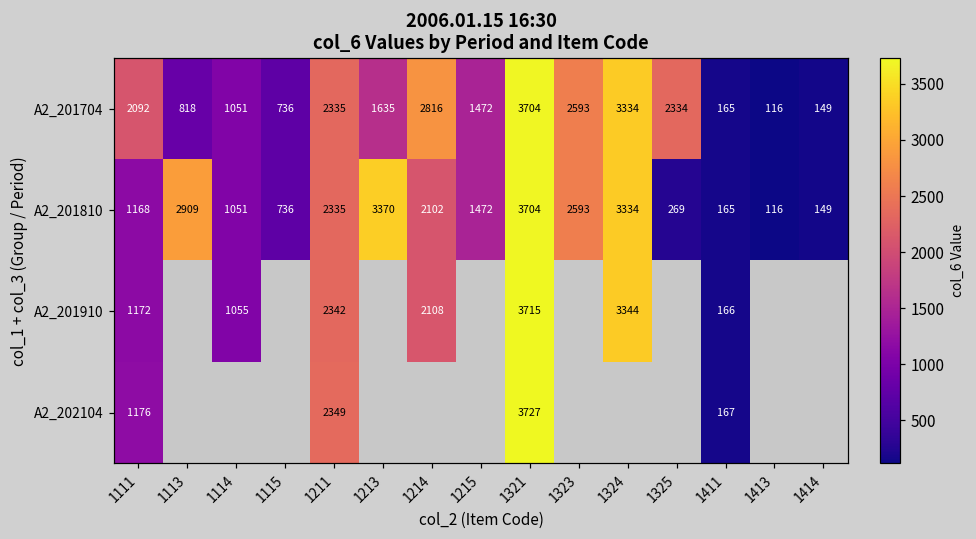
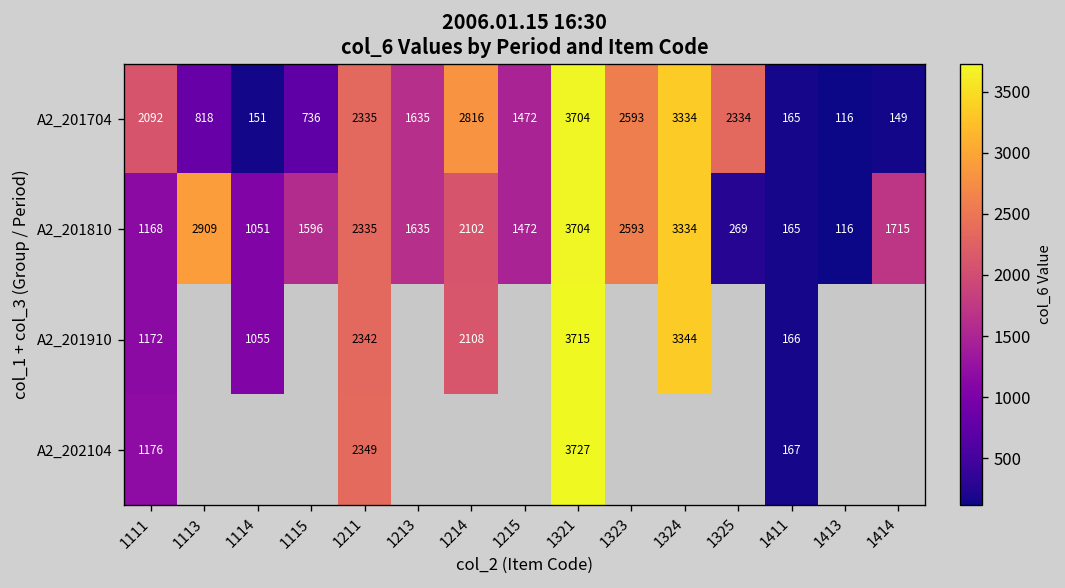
  {
    "A2_201704": {
      "1111": 2092,
      "1113": 818,
-     "1114": 1051,
+     "1114": 151,
      "1115": 736,
      "1211": 2335,
      "1213": 1635,
      "1214": 2816,
      "1215": 1472,
      "1321": 3704,
      "1323": 2593,
      "1324": 3334,
      "1325": 2334,
      "1411": 165,
      "1413": 116,
      "1414": 149
    },
    "A2_201810": {
      "1111": 1168,
      "1113": 2909,
      "1114": 1051,
-     "1115": 736,
+     "1115": 1596,
      "1211": 2335,
-     "1213": 3370,
+     "1213": 1635,
      "1214": 2102,
      "1215": 1472,
      "1321": 3704,
      "1323": 2593,
      "1324": 3334,
      "1325": 269,
      "1411": 165,
      "1413": 116,
-     "1414": 149
+     "1414": 1715
    },
    "A2_201910": {
      "1111": 1172,
      "1114": 1055,
      "1211": 2342,
      "1214": 2108,
      "1321": 3715,
      "1324": 3344,
      "1411": 166
    },
    "A2_202104": {
      "1111": 1176,
      "1211": 2349,
      "1321": 3727,
      "1411": 167
    }
  }
